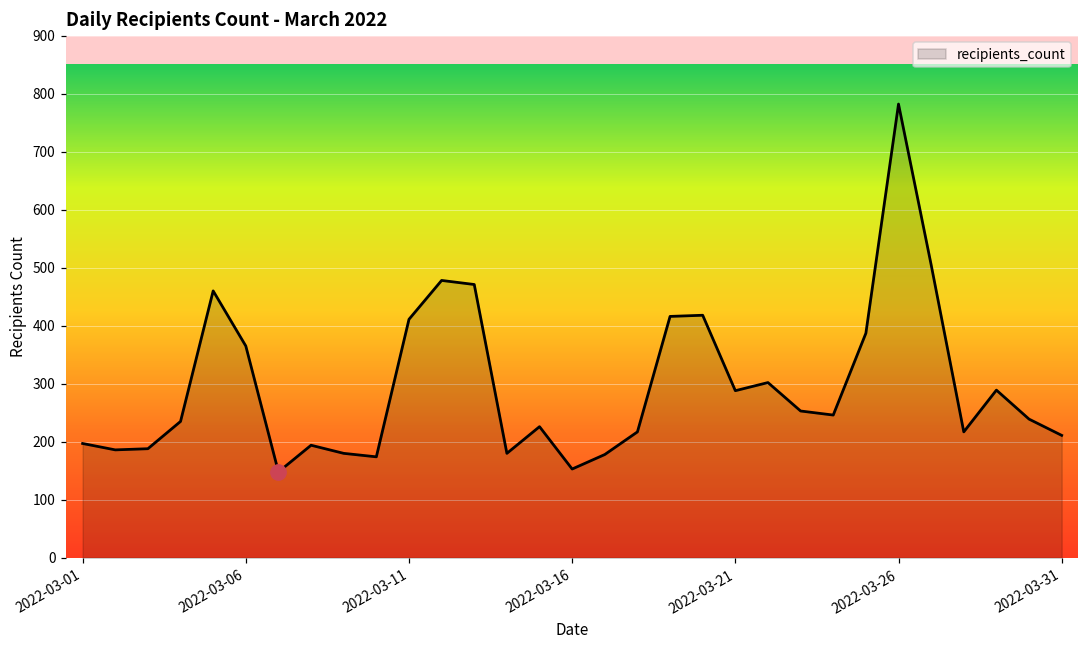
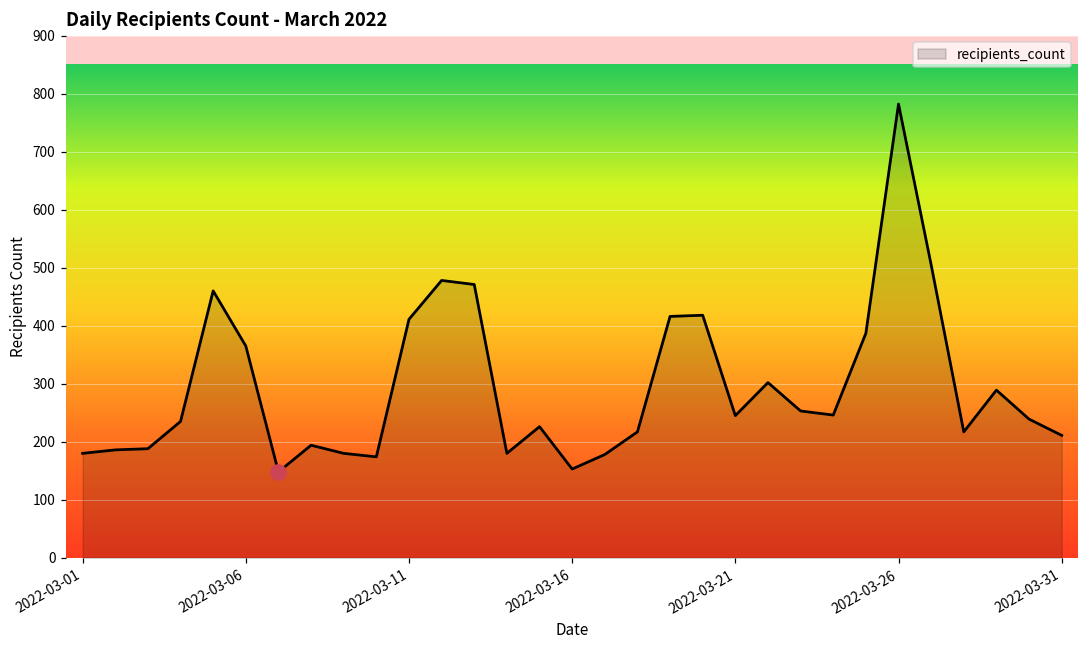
  {
    "recipients_count": {
-     "2022-03-01": 200,
+     "2022-03-01": 180,
      "2022-03-06": 370,
      "2022-03-11": 410,
      "2022-03-16": 150,
-     "2022-03-21": 290,
+     "2022-03-21": 250,
      "2022-03-26": 780,
      "2022-03-31": 210
    }
  }
